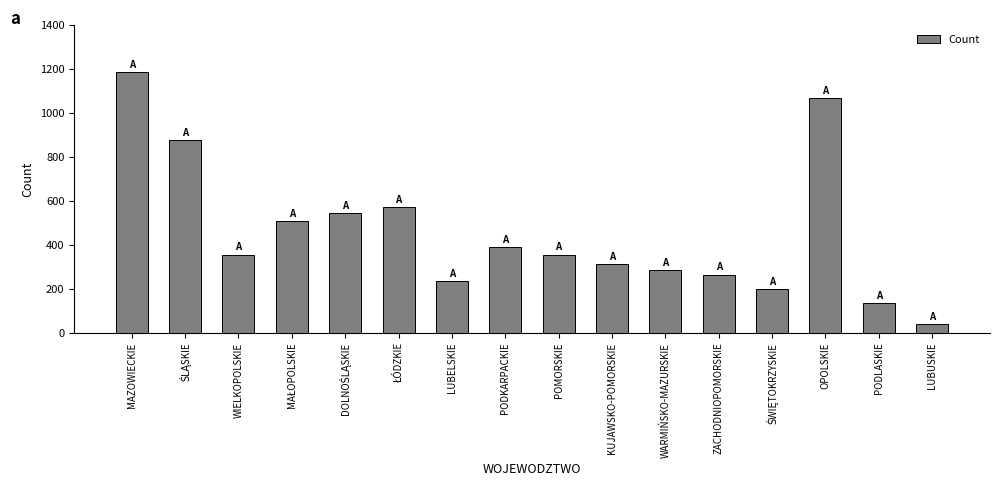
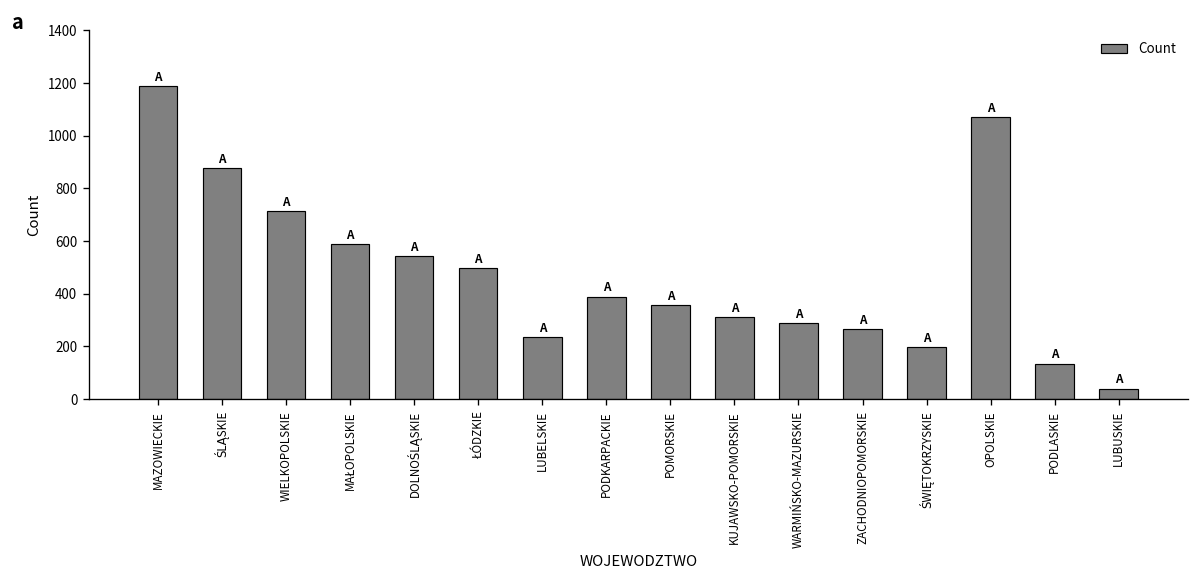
  {
    "MAZOWIECKIE": 1190,
    "ŚLĄSKIE": 880,
-   "WIELKOPOLSKIE": 360,
-   "MAŁOPOLSKIE": 510,
+   "WIELKOPOLSKIE": 710,
+   "MAŁOPOLSKIE": 590,
    "DOLNOŚLĄSKIE": 540,
-   "ŁÓDZKIE": 570,
+   "ŁÓDZKIE": 500,
    "LUBELSKIE": 240,
    "PODKARPACKIE": 390,
    "POMORSKIE": 360,
    "KUJAWSKO-POMORSKIE": 310,
    "WARMIŃSKO-MAZURSKIE": 290,
    "ZACHODNIOPOMORSKIE": 270,
    "ŚWIĘTOKRZYSKIE": 200,
    "OPOLSKIE": 1070,
    "PODLASKIE": 130,
    "LUBUSKIE": 40
  }
